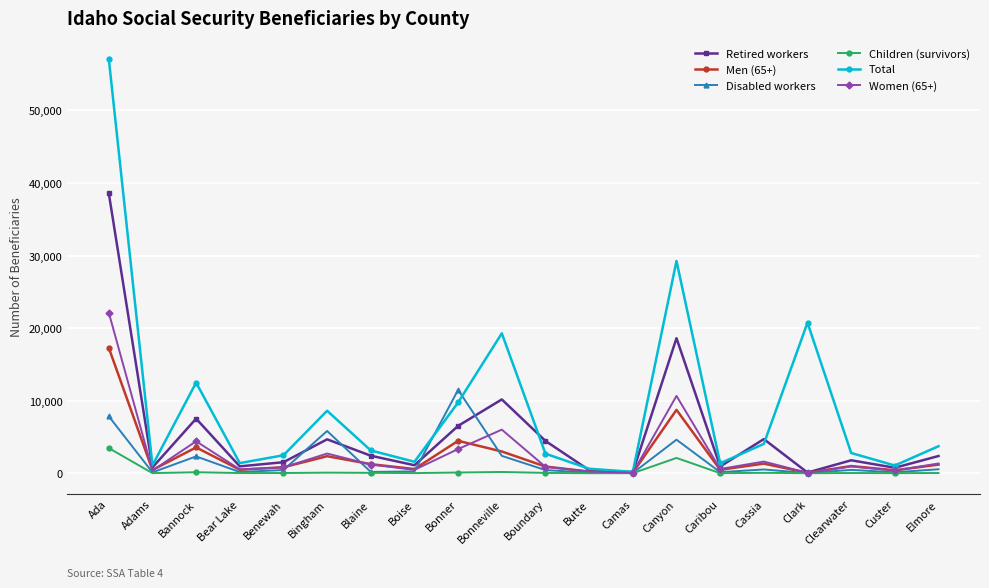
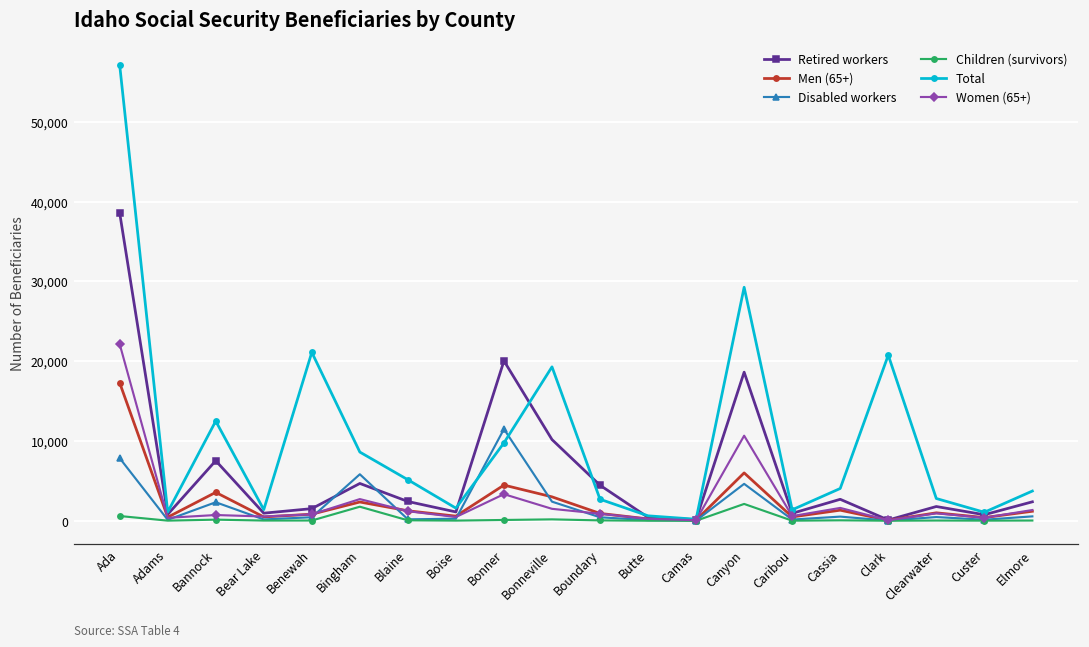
  {
    "Retired workers": {
      "Ada": "39,000",
      "Bannock": "8,000",
      "Bear Lake": "1,000",
      "Benewah": "2,000",
      "Bingham": "5,000",
      "Blaine": "2,000",
      "Boise": "1,000",
-     "Bonner": "7,000",
+     "Bonner": "20,000",
      "Bonneville": "10,000",
      "Boundary": "4,000",
      "Canyon": "19,000",
-     "Cassia": "5,000",
+     "Cassia": "3,000",
      "Clearwater": "2,000",
      "Elmore": "2,000"
    },
    "Men (65+)": {
      "Ada": "17,000",
      "Bannock": "4,000",
      "Bingham": "2,000",
      "Bonner": "4,000",
      "Bonneville": "3,000",
-     "Canyon": "9,000"
+     "Canyon": "6,000"
    },
    "Disabled workers": {
      "Ada": "8,000",
      "Bannock": "2,000",
      "Benewah": "0",
      "Bingham": "6,000",
      "Bonner": "11,000",
      "Bonneville": "2,000",
      "Boundary": "0",
      "Canyon": "5,000",
      "Cassia": "1,000",
      "Clearwater": "0",
      "Elmore": "1,000"
    },
    "Children (survivors)": {
-     "Ada": "3,000",
+     "Ada": "1,000",
      "Bannock": "0",
      "Benewah": "0",
-     "Bingham": "0",
+     "Bingham": "2,000",
      "Bonner": "0",
      "Bonneville": "0",
      "Boundary": "0",
      "Canyon": "2,000",
      "Cassia": "0",
      "Clearwater": "0",
      "Elmore": "0"
    },
    "Total": {
      "Ada": "57,000",
      "Bannock": "12,000",
      "Bear Lake": "1,000",
-     "Benewah": "2,000",
+     "Benewah": "21,000",
      "Bingham": "9,000",
-     "Blaine": "3,000",
+     "Blaine": "5,000",
      "Boise": "2,000",
      "Bonner": "10,000",
      "Bonneville": "19,000",
      "Boundary": "3,000",
      "Canyon": "29,000",
      "Caribou": "1,000",
      "Cassia": "4,000",
      "Clark": "21,000",
      "Clearwater": "3,000",
      "Elmore": "4,000"
    },
    "Women (65+)": {
      "Ada": "22,000",
-     "Bannock": "4,000",
+     "Bannock": "1,000",
      "Bingham": "3,000",
      "Bonner": "3,000",
-     "Bonneville": "6,000",
+     "Bonneville": "1,000",
      "Canyon": "11,000"
    }
  }
